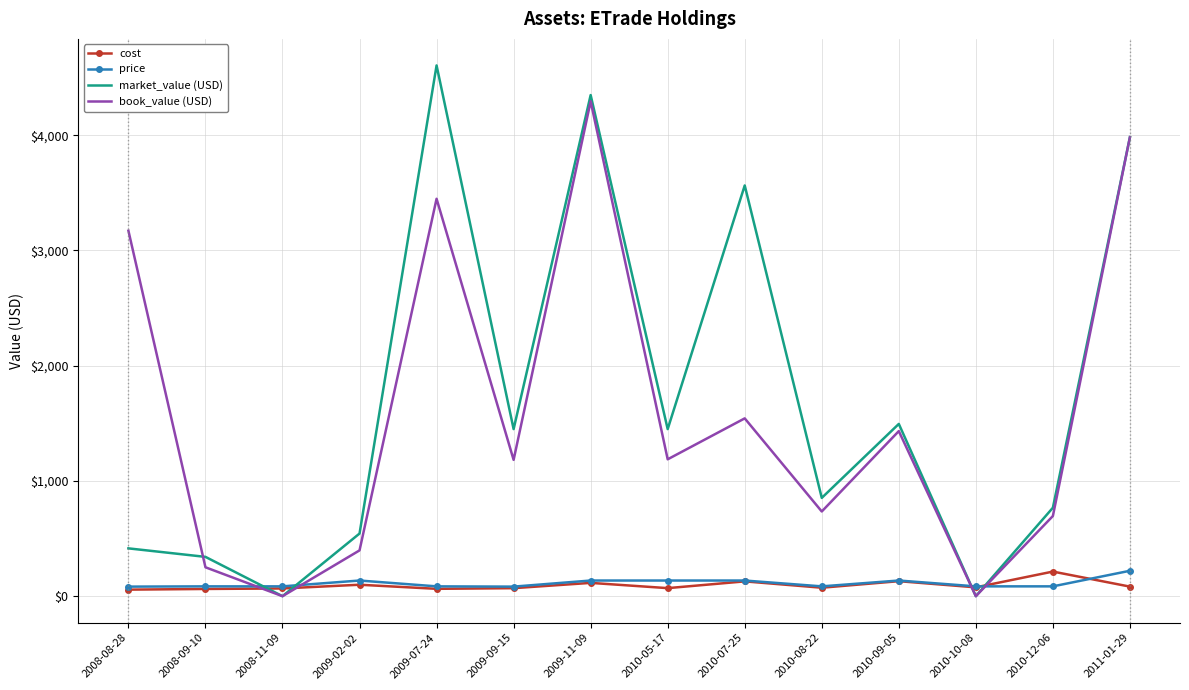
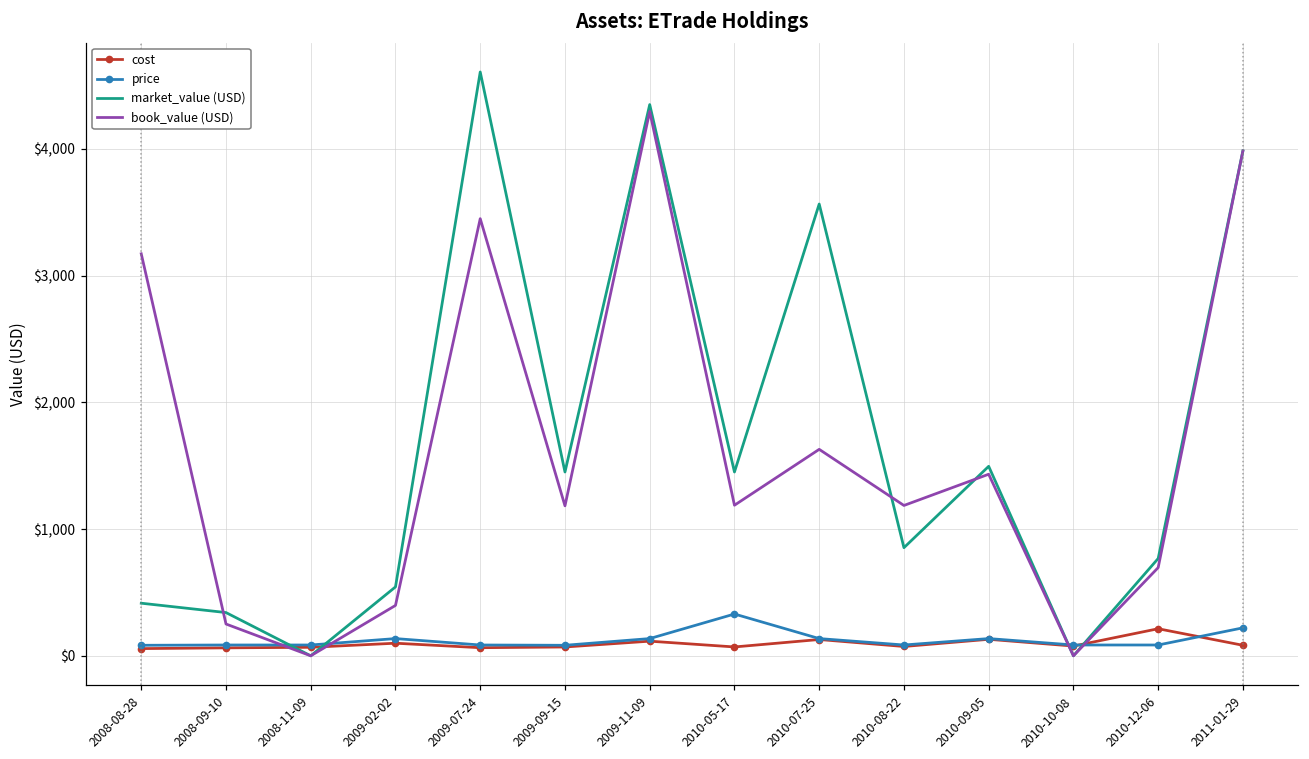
  {
    "cost": {
      "2008-08-28": "$60",
      "2008-09-10": "$60",
      "2009-02-02": "$100",
      "2010-05-17": "$70",
      "2010-12-06": "$210",
      "2011-01-29": "$80"
    },
    "price": {
      "2008-08-28": "$80",
      "2008-09-10": "$90",
      "2009-02-02": "$140",
-     "2010-05-17": "$140",
+     "2010-05-17": "$330",
      "2010-12-06": "$90",
      "2011-01-29": "$220"
    },
    "market_value (USD)": {
      "2008-08-28": "$410",
      "2008-09-10": "$340",
      "2009-02-02": "$540",
      "2009-07-24": "$4,610",
      "2009-09-15": "$1,450",
      "2009-11-09": "$4,350",
      "2010-05-17": "$1,450",
      "2010-07-25": "$3,560",
      "2010-08-22": "$850",
      "2010-09-05": "$1,490",
      "2010-12-06": "$770"
    },
    "book_value (USD)": {
      "2008-08-28": "$3,170",
      "2008-09-10": "$250",
      "2009-02-02": "$400",
      "2009-07-24": "$3,450",
      "2009-09-15": "$1,180",
      "2009-11-09": "$4,290",
      "2010-05-17": "$1,190",
-     "2010-07-25": "$1,540",
-     "2010-08-22": "$740",
+     "2010-07-25": "$1,630",
+     "2010-08-22": "$1,190",
      "2010-09-05": "$1,430",
      "2010-12-06": "$700"
    }
  }
